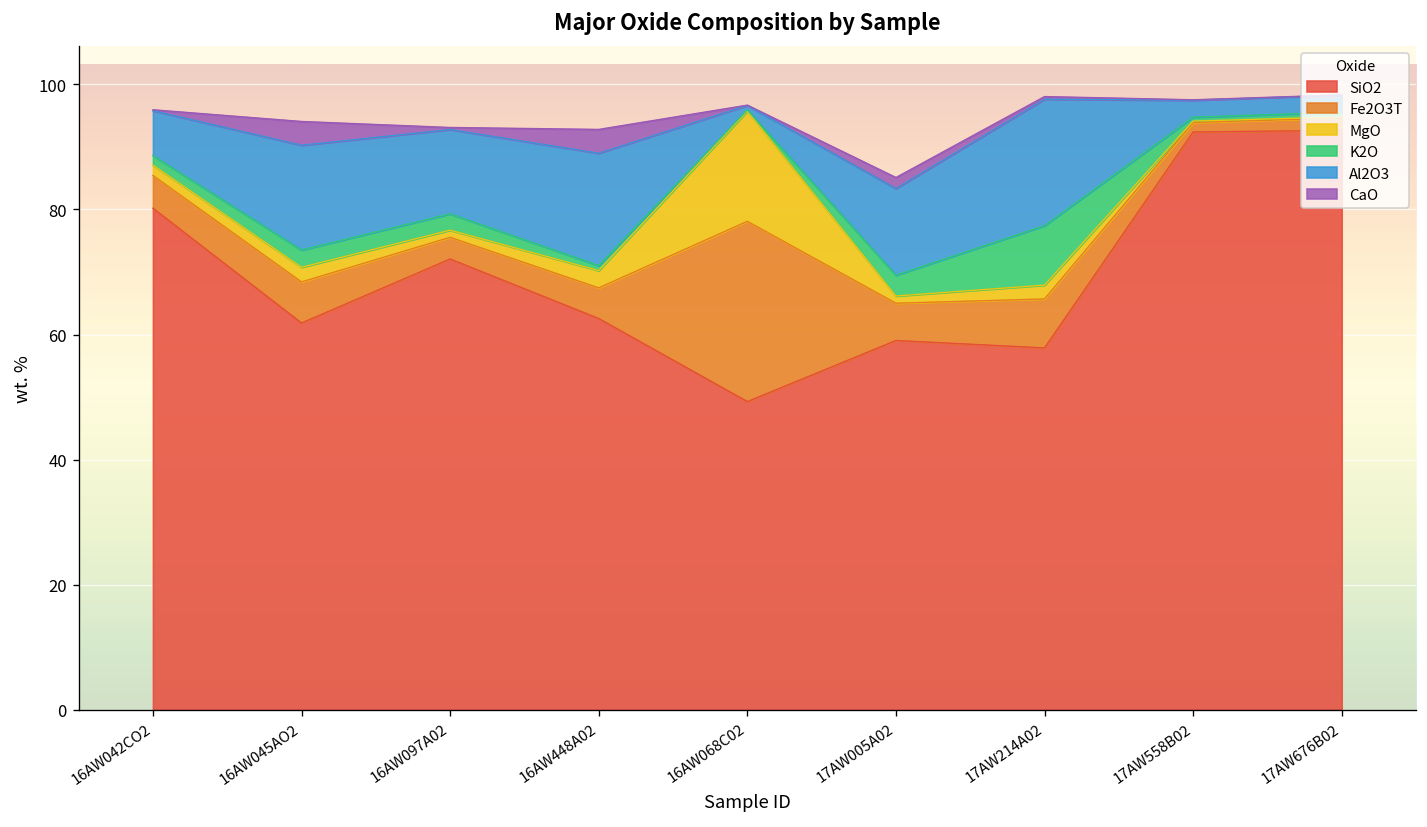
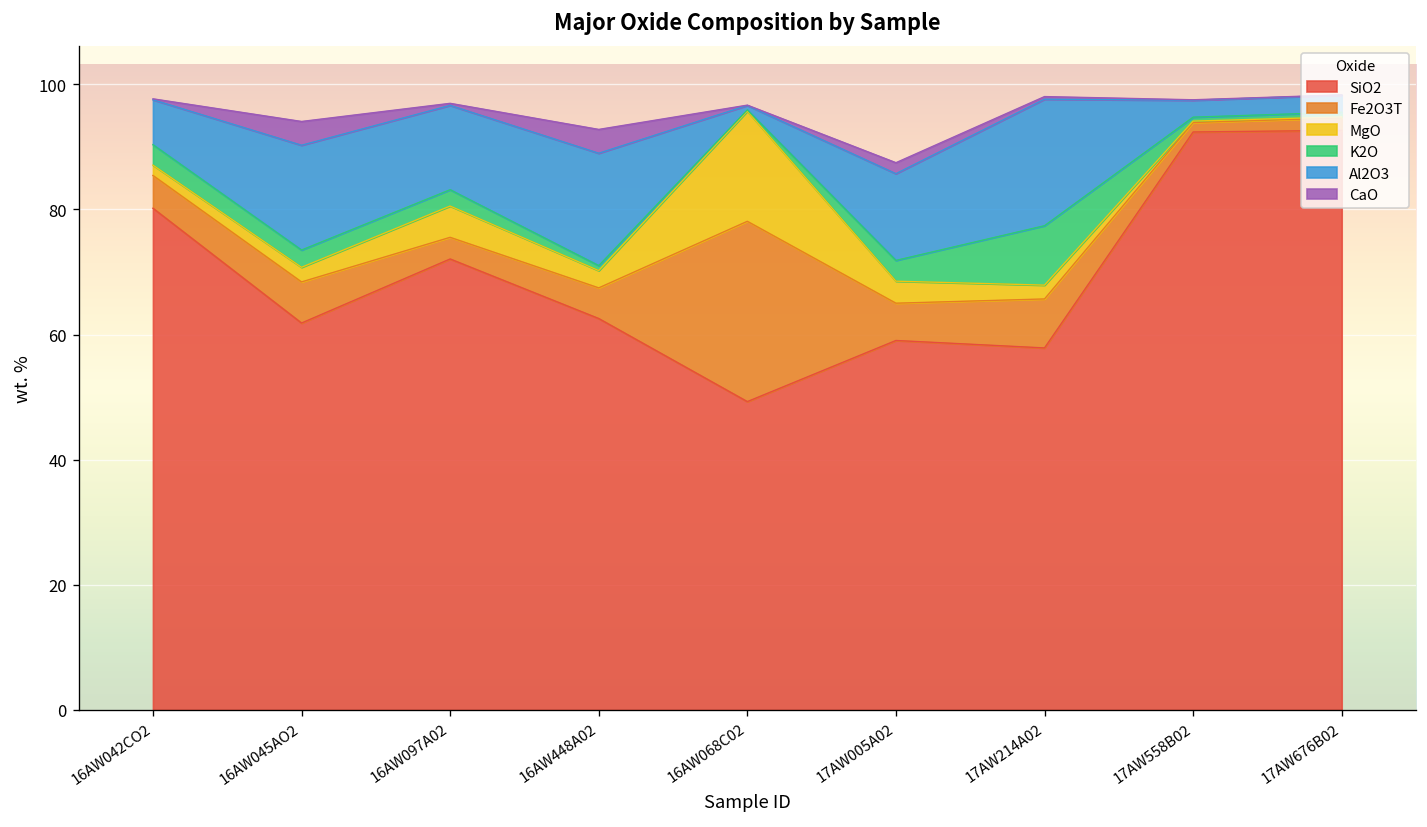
  {
    "MgO": {
      "16AW042CO2": 2,
      "16AW045AO2": 2,
-     "16AW097A02": 1,
+     "16AW097A02": 5,
      "16AW448A02": 3,
-     "17AW005A02": 1,
+     "17AW005A02": 4,
      "17AW214A02": 2
    },
    "K2O": {
-     "16AW042CO2": 2,
+     "16AW042CO2": 3,
      "16AW045AO2": 3,
      "16AW097A02": 3,
      "16AW448A02": 1,
      "17AW005A02": 3,
      "17AW214A02": 10,
      "17AW558B02": 1
    },
    "Al2O3": {
      "16AW045AO2": 17,
      "16AW448A02": 18,
      "17AW005A02": 14
    },
    "CaO": {
      "16AW045AO2": 4,
      "16AW448A02": 4,
      "17AW005A02": 2
    }
  }
